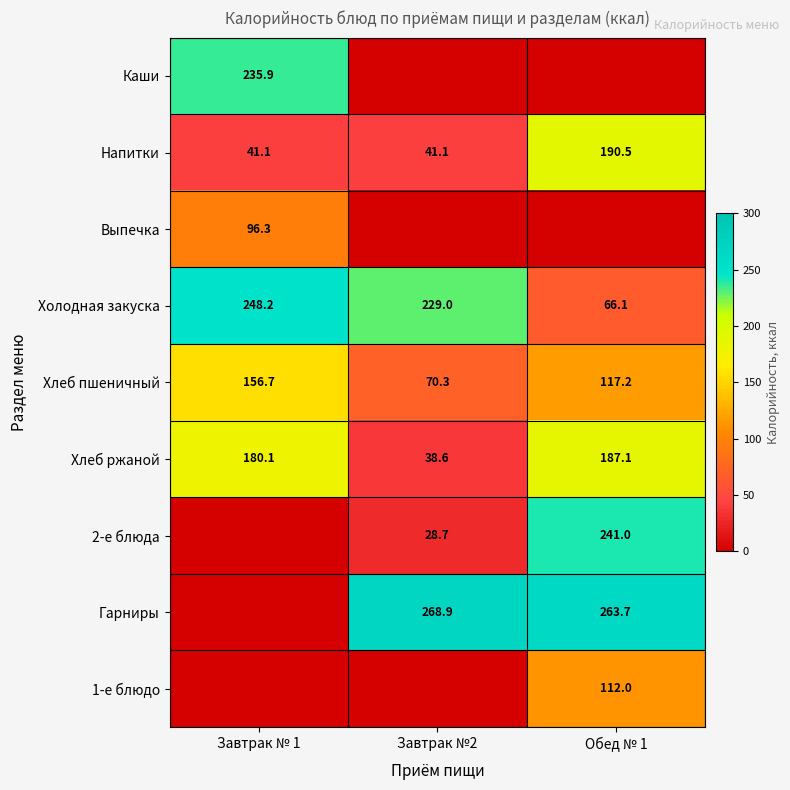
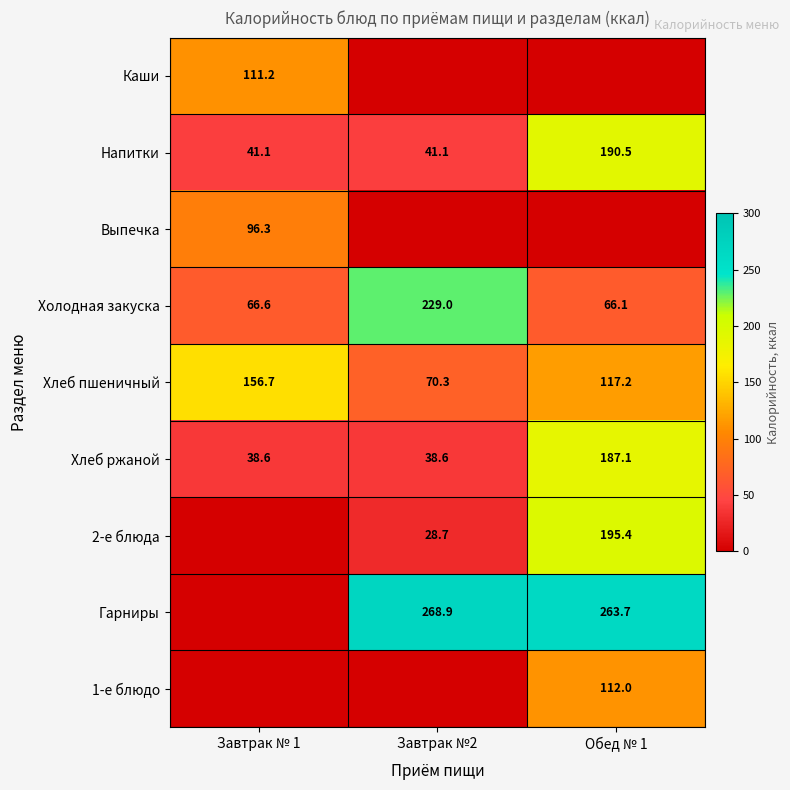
  {
    "Каши": {
-     "Завтрак № 1": 235.9
+     "Завтрак № 1": 111.2
    },
    "Напитки": {
      "Завтрак № 1": 41.1,
      "Завтрак №2": 41.1,
      "Обед № 1": 190.5
    },
    "Выпечка": {
      "Завтрак № 1": 96.3
    },
    "Холодная закуска": {
-     "Завтрак № 1": 248.2,
+     "Завтрак № 1": 66.6,
      "Завтрак №2": 229.0,
      "Обед № 1": 66.1
    },
    "Хлеб пшеничный": {
      "Завтрак № 1": 156.7,
      "Завтрак №2": 70.3,
      "Обед № 1": 117.2
    },
    "Хлеб ржаной": {
-     "Завтрак № 1": 180.1,
+     "Завтрак № 1": 38.6,
      "Завтрак №2": 38.6,
      "Обед № 1": 187.1
    },
    "2-е блюда": {
      "Завтрак №2": 28.7,
-     "Обед № 1": 241.0
+     "Обед № 1": 195.4
    },
    "Гарниры": {
      "Завтрак №2": 268.9,
      "Обед № 1": 263.7
    },
    "1-е блюдо": {
      "Обед № 1": 112.0
    }
  }
